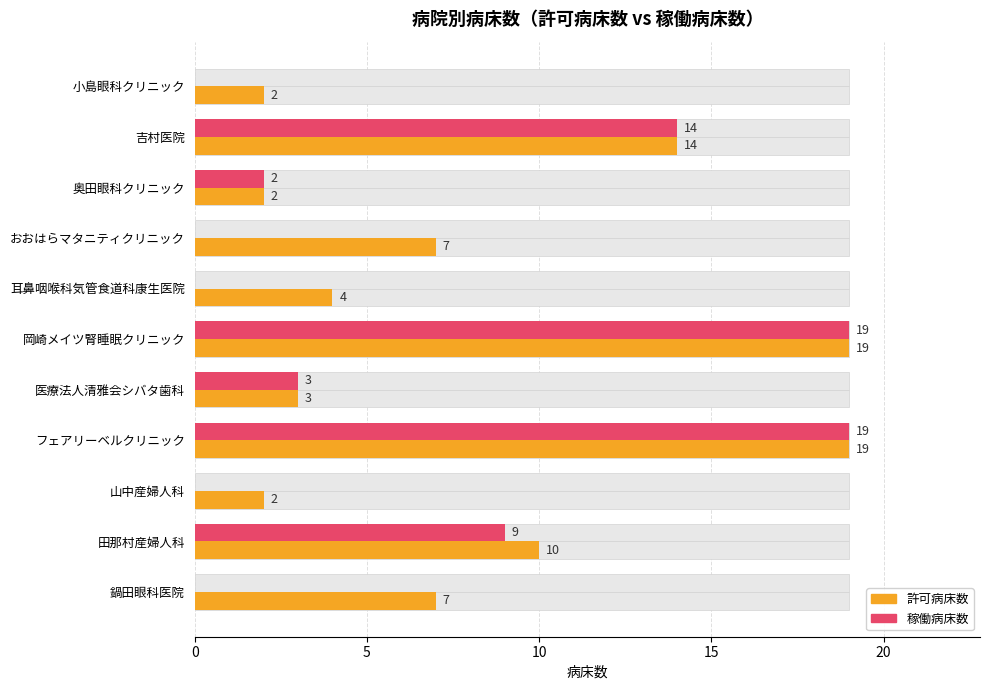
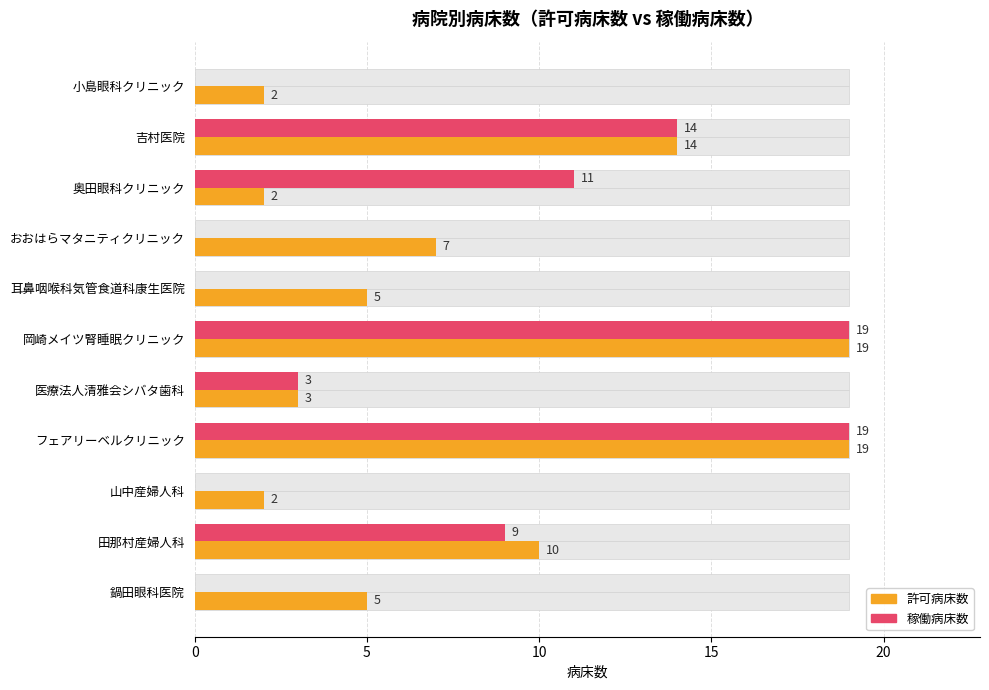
  {
    "許可病床数": {
-     "耳鼻咽喉科気管食道科康生医院": 4,
+     "耳鼻咽喉科気管食道科康生医院": 5,
      "岡崎メイツ腎睡眠クリニック": 19,
      "フェアリーベルクリニック": 19,
-     "鍋田眼科医院": 7
+     "鍋田眼科医院": 5
    },
    "稼働病床数": {
-     "奥田眼科クリニック": 2,
+     "奥田眼科クリニック": 11,
      "岡崎メイツ腎睡眠クリニック": 19,
      "フェアリーベルクリニック": 19
    }
  }
